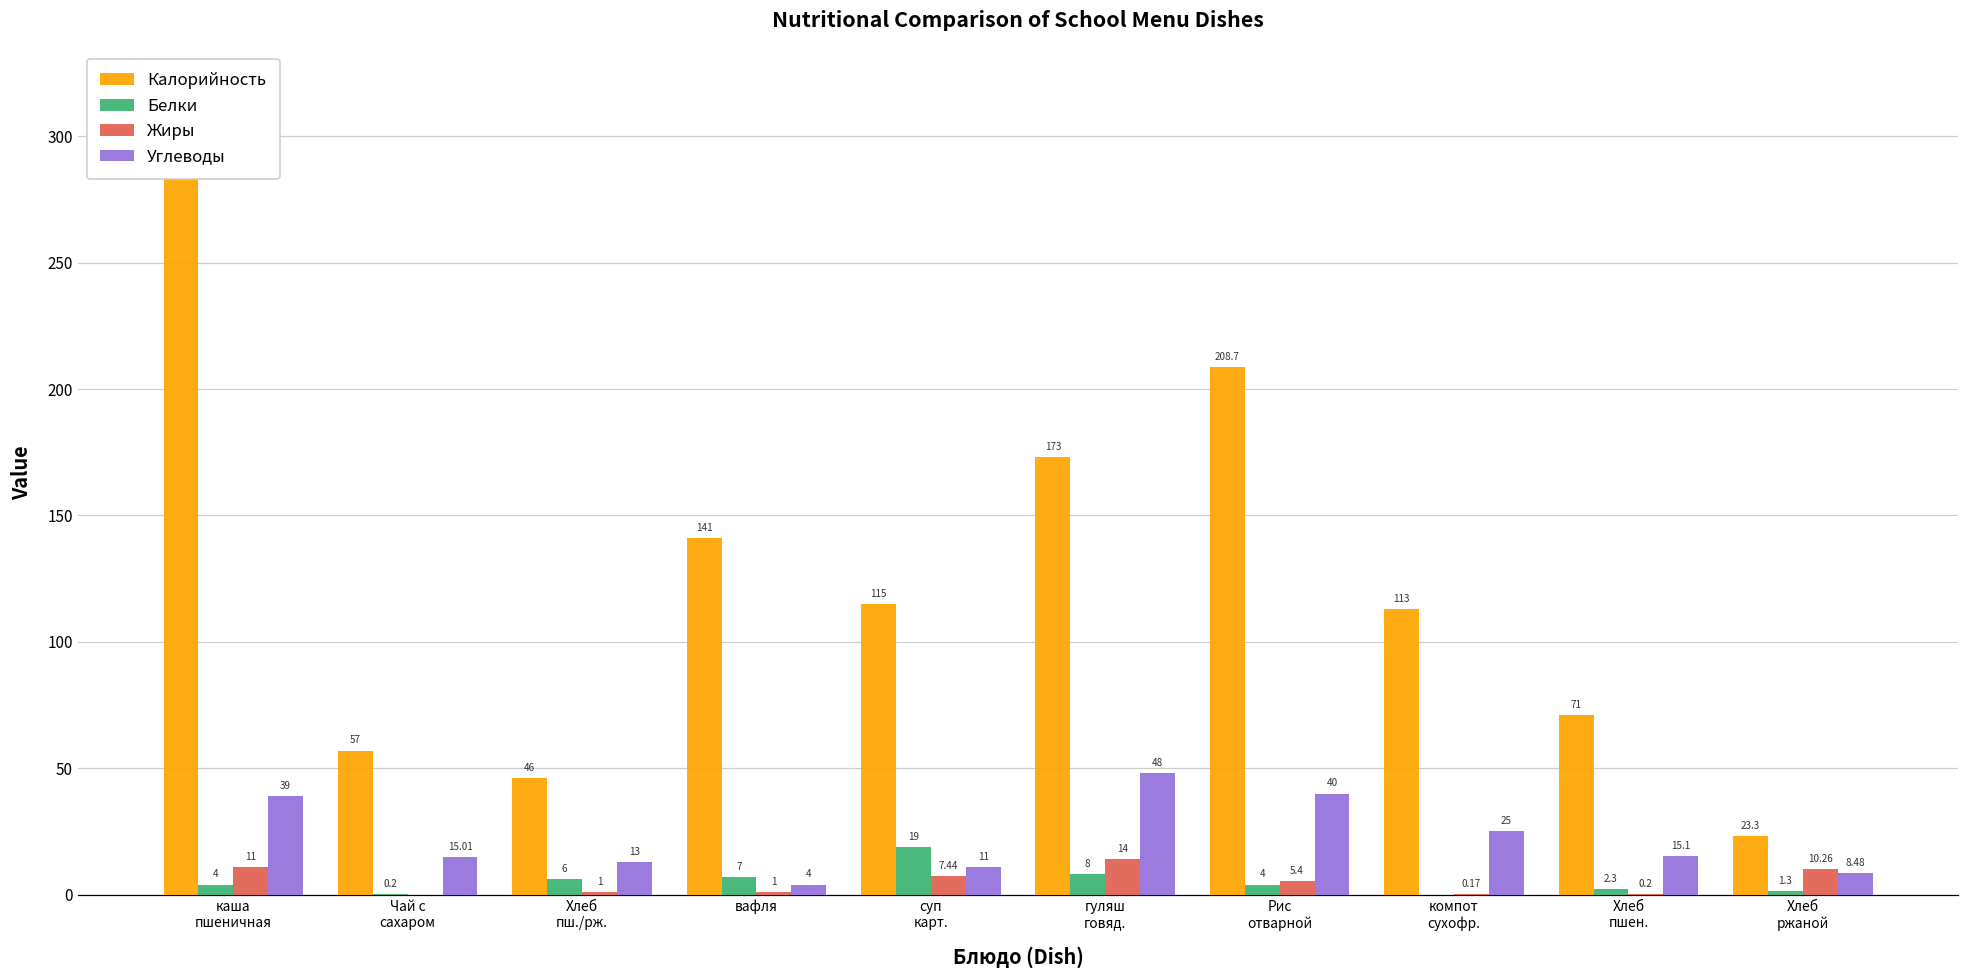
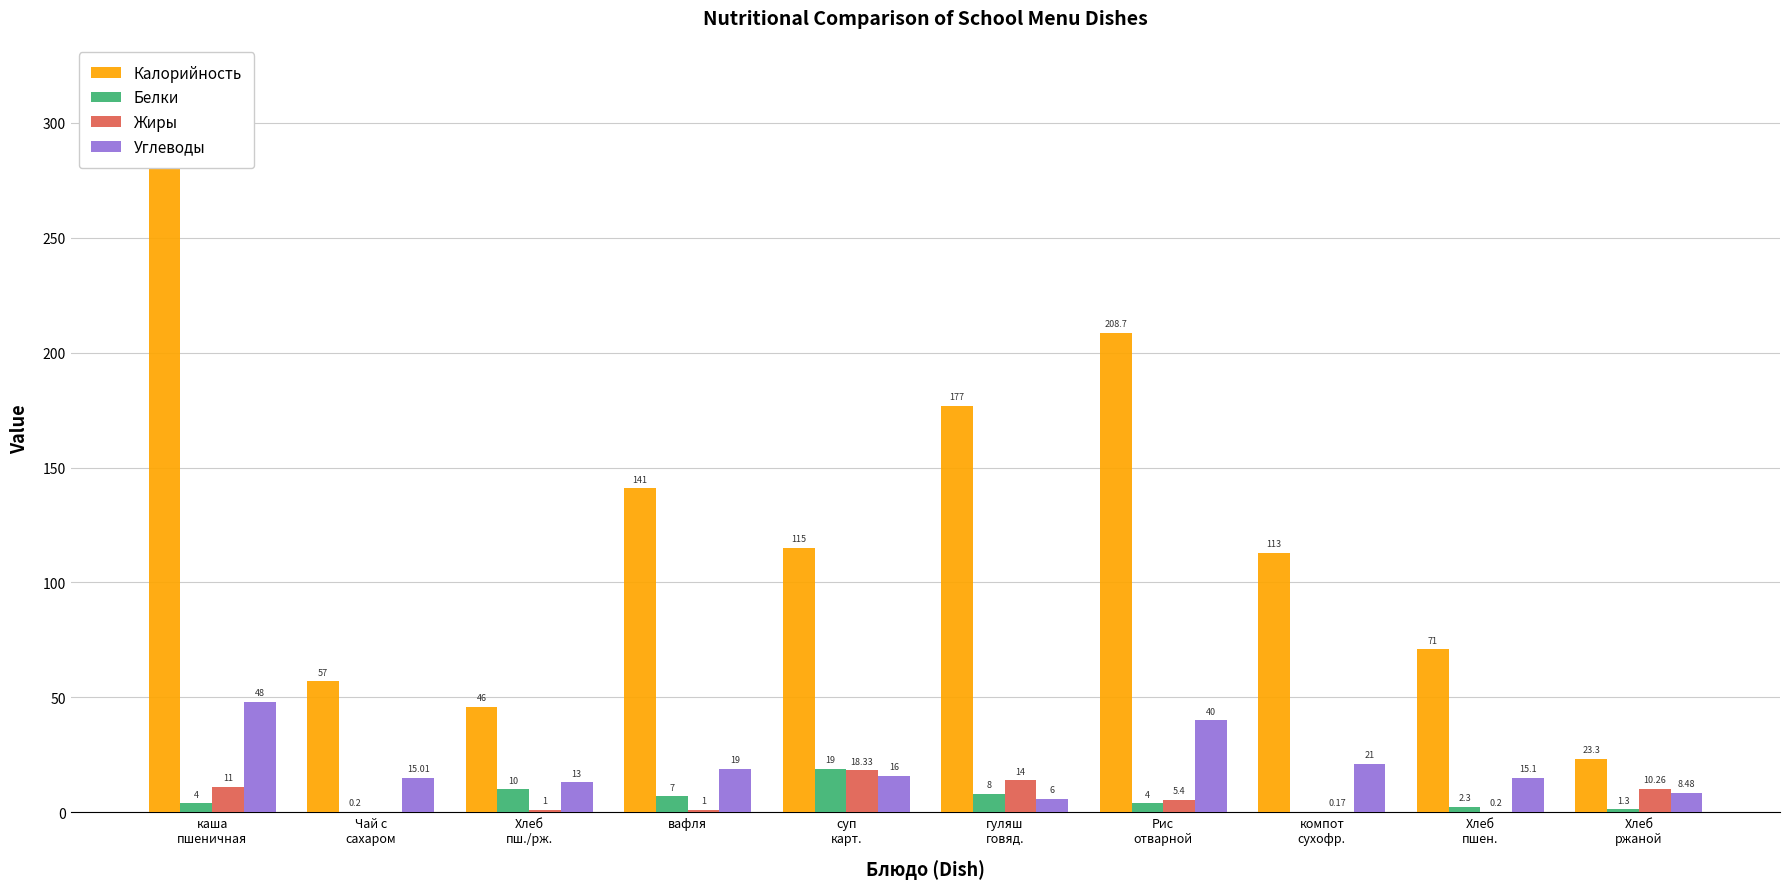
  {
    "Калорийность": {
      "Чай с сахаром": 57,
      "Хлеб пш./рж.": 46,
      "вафля": 141,
      "суп карт.": 115,
-     "гуляш говяд.": 173,
+     "гуляш говяд.": 177,
      "Рис отварной": 208.7,
      "компот сухофр.": 113,
      "Хлеб пшен.": 71,
      "Хлеб ржаной": 23.3
    },
    "Белки": {
      "каша пшеничная": 4,
      "Чай с сахаром": 0.2,
-     "Хлеб пш./рж.": 6,
+     "Хлеб пш./рж.": 10,
      "вафля": 7,
      "суп карт.": 19,
      "гуляш говяд.": 8,
      "Рис отварной": 4,
      "Хлеб пшен.": 2.3,
      "Хлеб ржаной": 1.3
    },
    "Жиры": {
      "каша пшеничная": 11,
      "Хлеб пш./рж.": 1,
      "вафля": 1,
-     "суп карт.": 7.44,
+     "суп карт.": 18.33,
      "гуляш говяд.": 14,
      "Рис отварной": 5.4,
      "компот сухофр.": 0.17,
      "Хлеб пшен.": 0.2,
      "Хлеб ржаной": 10.26
    },
    "Углеводы": {
-     "каша пшеничная": 39,
+     "каша пшеничная": 48,
      "Чай с сахаром": 15.01,
      "Хлеб пш./рж.": 13,
-     "вафля": 4,
-     "суп карт.": 11,
-     "гуляш говяд.": 48,
+     "вафля": 19,
+     "суп карт.": 16,
+     "гуляш говяд.": 6,
      "Рис отварной": 40,
-     "компот сухофр.": 25,
+     "компот сухофр.": 21,
      "Хлеб пшен.": 15.1,
      "Хлеб ржаной": 8.48
    }
  }
